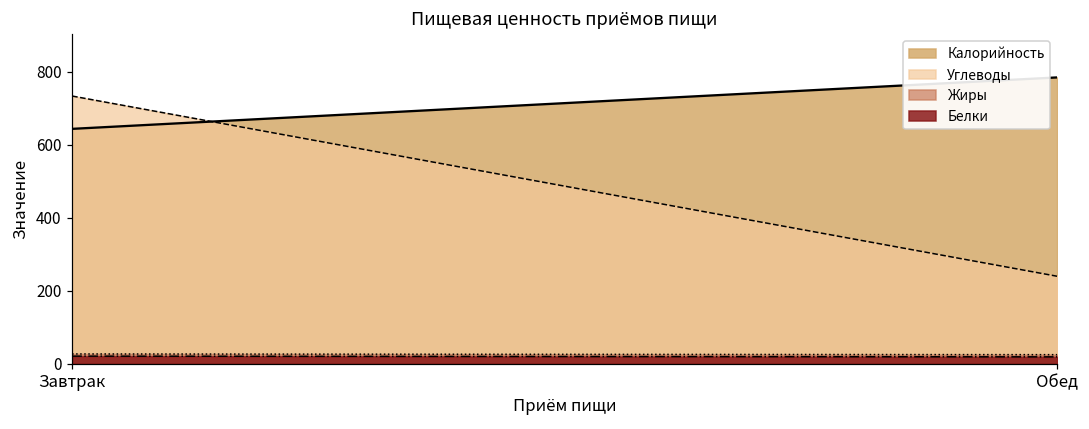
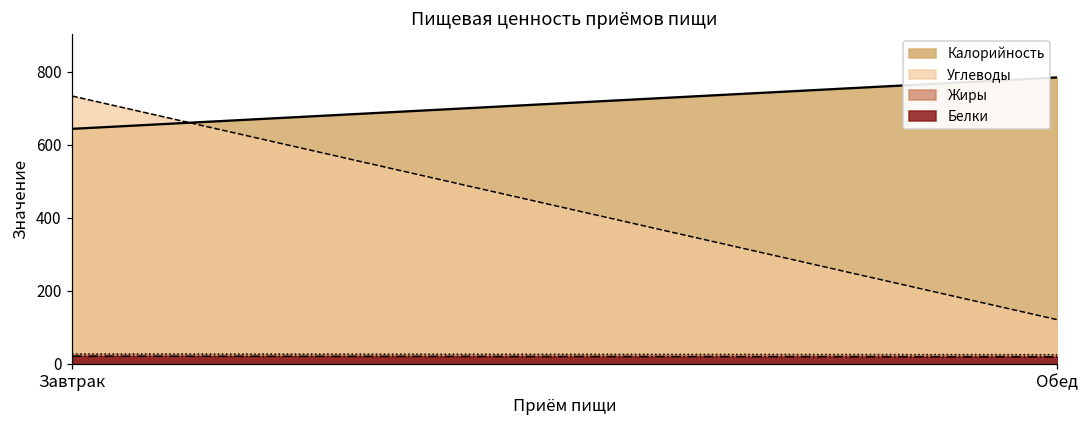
  {
    "Углеводы": {
      "Завтрак": 730,
-     "Обед": 240
+     "Обед": 120
    }
  }
